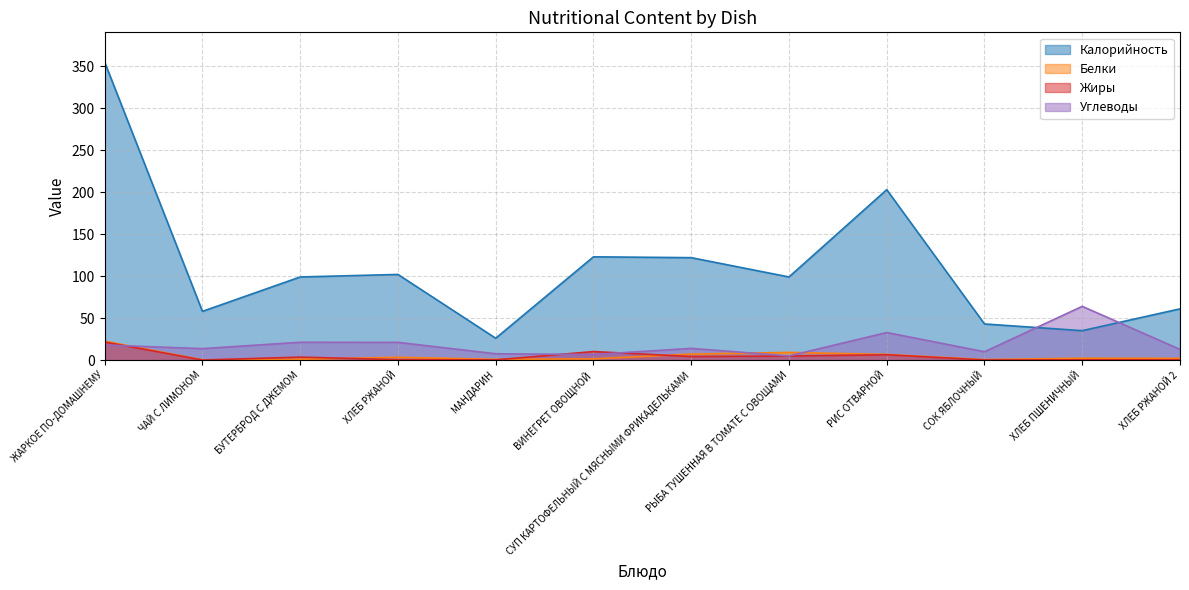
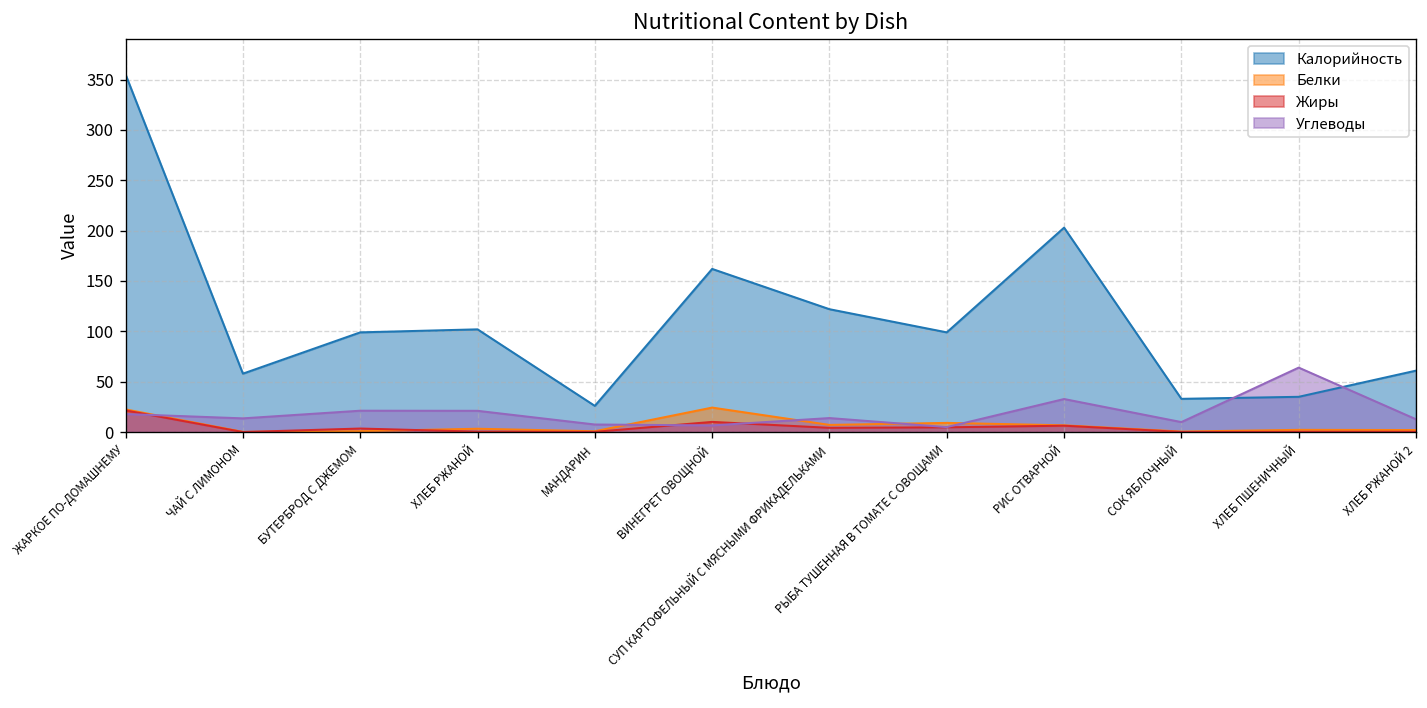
  {
    "Калорийность": {
      "ЖАРКОЕ ПО-ДОМАШНЕМУ": 360,
      "ЧАЙ С ЛИМОНОМ": 60,
      "БУТЕРБРОД С ДЖЕМОМ": 100,
      "ХЛЕБ РЖАНОЙ": 100,
      "МАНДАРИН": 30,
-     "ВИНЕГРЕТ ОВОЩНОЙ": 120,
+     "ВИНЕГРЕТ ОВОЩНОЙ": 160,
      "СУП КАРТОФЕЛЬНЫЙ С МЯСНЫМИ ФРИКАДЕЛЬКАМИ": 120,
      "РЫБА ТУШЕННАЯ В ТОМАТЕ С ОВОЩАМИ": 100,
      "РИС ОТВАРНОЙ": 200,
-     "СОК ЯБЛОЧНЫЙ": 40,
+     "СОК ЯБЛОЧНЫЙ": 30,
      "ХЛЕБ ПШЕНИЧНЫЙ": 40,
      "ХЛЕБ РЖАНОЙ 2": 60
    },
    "Белки": {
-     "ВИНЕГРЕТ ОВОЩНОЙ": 0,
+     "ВИНЕГРЕТ ОВОЩНОЙ": 20,
      "РЫБА ТУШЕННАЯ В ТОМАТЕ С ОВОЩАМИ": 10
    },
    "Жиры": {
      "ВИНЕГРЕТ ОВОЩНОЙ": 10
    },
    "Углеводы": {
      "ЖАРКОЕ ПО-ДОМАШНЕМУ": 20,
      "ЧАЙ С ЛИМОНОМ": 10,
      "БУТЕРБРОД С ДЖЕМОМ": 20,
      "ХЛЕБ РЖАНОЙ": 20,
      "МАНДАРИН": 10,
      "ВИНЕГРЕТ ОВОЩНОЙ": 10,
      "СУП КАРТОФЕЛЬНЫЙ С МЯСНЫМИ ФРИКАДЕЛЬКАМИ": 10,
      "РИС ОТВАРНОЙ": 30,
      "СОК ЯБЛОЧНЫЙ": 10,
      "ХЛЕБ ПШЕНИЧНЫЙ": 60,
      "ХЛЕБ РЖАНОЙ 2": 10
    }
  }
